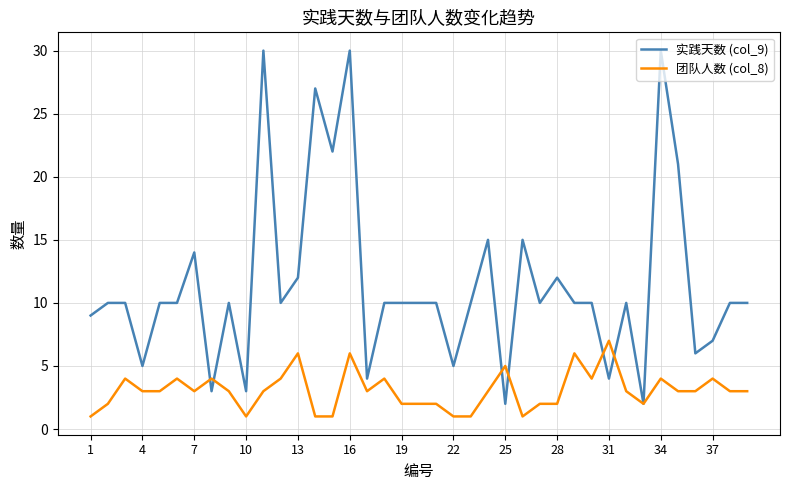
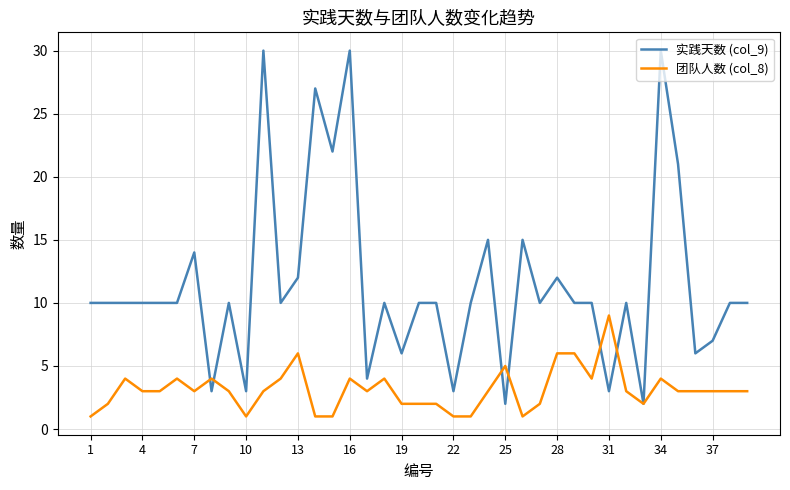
  {
    "实践天数 (col_9)": {
-     "1": 9,
-     "4": 5,
+     "1": 10,
+     "4": 10,
      "7": 14,
      "10": 3,
      "13": 12,
      "16": 30,
-     "19": 10,
-     "22": 5,
+     "19": 6,
+     "22": 3,
      "25": 2,
      "28": 12,
-     "31": 4,
+     "31": 3,
      "37": 7
    },
    "团队人数 (col_8)": {
      "1": 1,
      "4": 3,
      "7": 3,
      "10": 1,
      "13": 6,
-     "16": 6,
+     "16": 4,
      "19": 2,
      "22": 1,
      "25": 5,
-     "28": 2,
-     "31": 7,
+     "28": 6,
+     "31": 9,
      "34": 4,
-     "37": 4
+     "37": 3
    }
  }
